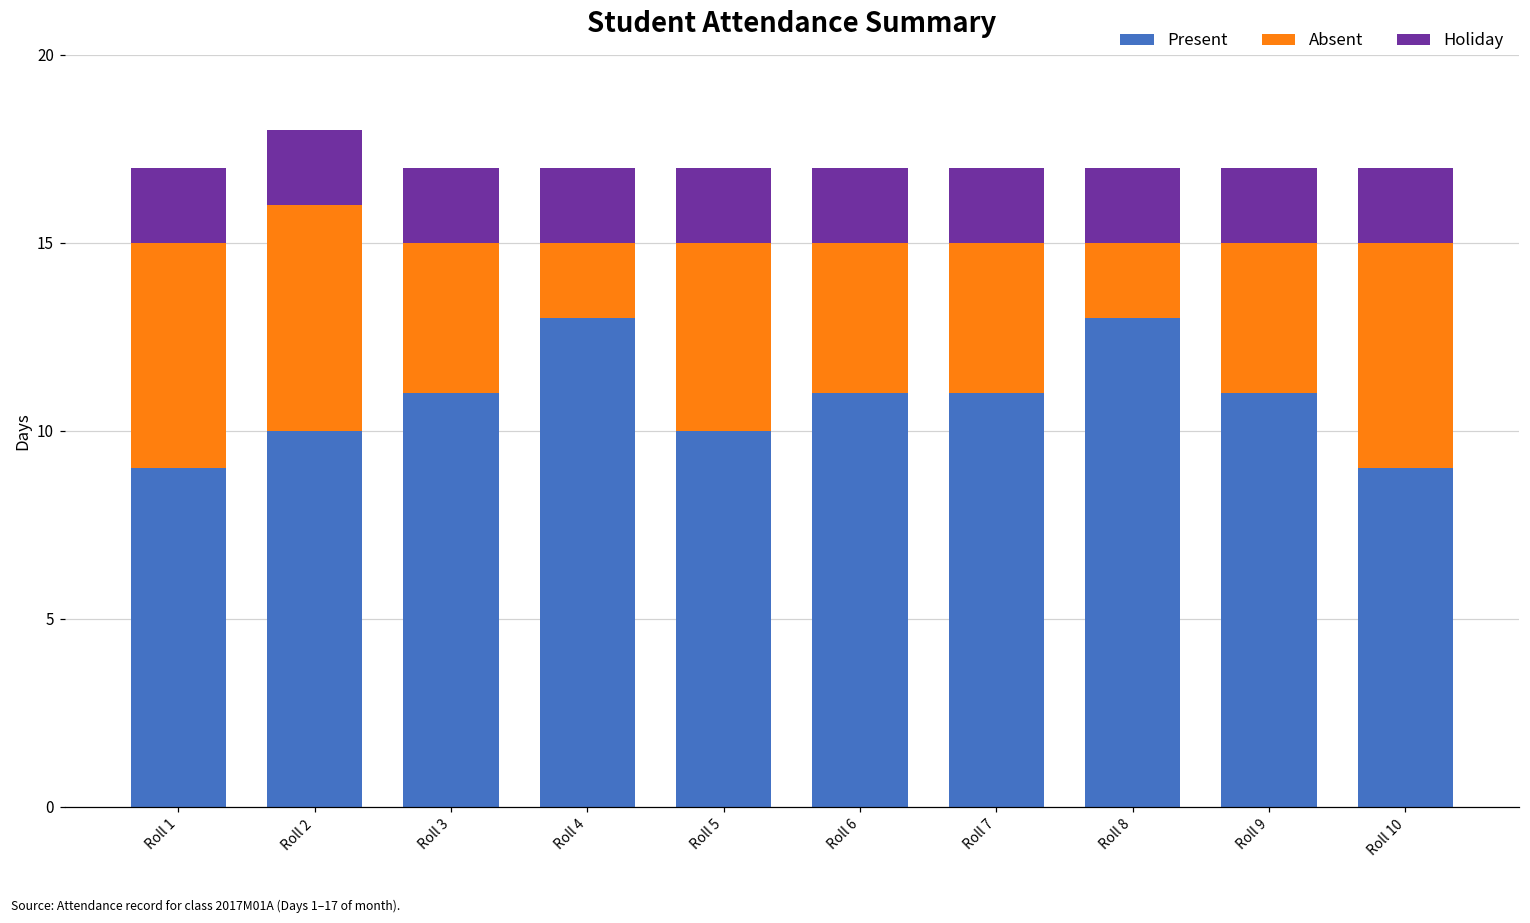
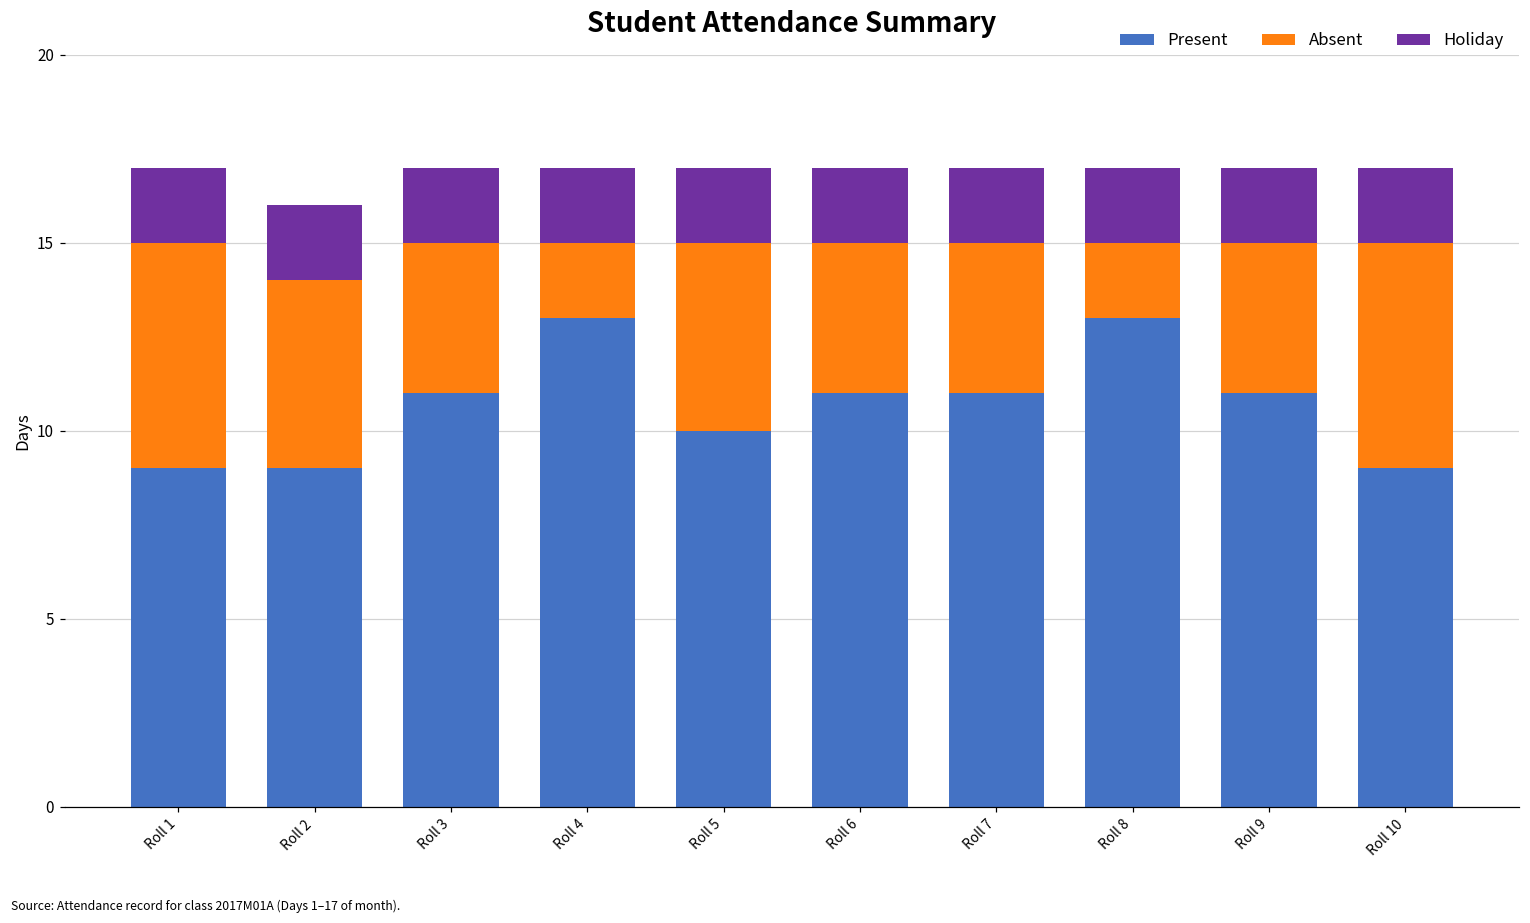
  {
    "Present": {
      "Roll 1": 9,
-     "Roll 2": 10,
+     "Roll 2": 9,
      "Roll 3": 11,
      "Roll 4": 13,
      "Roll 5": 10,
      "Roll 6": 11,
      "Roll 7": 11,
      "Roll 8": 13,
      "Roll 9": 11,
      "Roll 10": 9
    },
    "Absent": {
      "Roll 1": 6,
-     "Roll 2": 6,
+     "Roll 2": 5,
      "Roll 3": 4,
      "Roll 4": 2,
      "Roll 5": 5,
      "Roll 6": 4,
      "Roll 7": 4,
      "Roll 8": 2,
      "Roll 9": 4,
      "Roll 10": 6
    },
    "Holiday": {
      "Roll 1": 2,
      "Roll 2": 2,
      "Roll 3": 2,
      "Roll 4": 2,
      "Roll 5": 2,
      "Roll 6": 2,
      "Roll 7": 2,
      "Roll 8": 2,
      "Roll 9": 2,
      "Roll 10": 2
    }
  }
